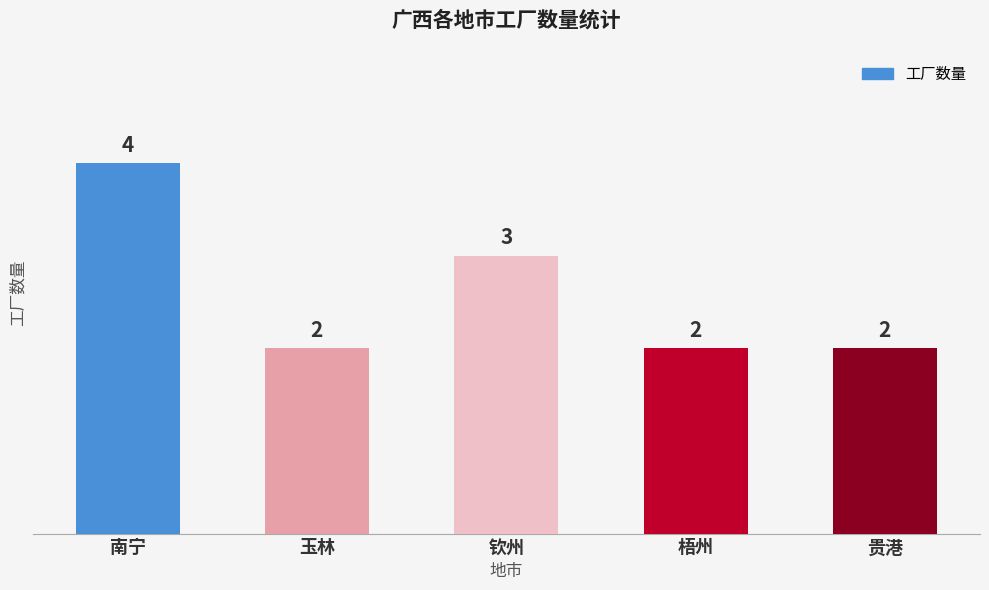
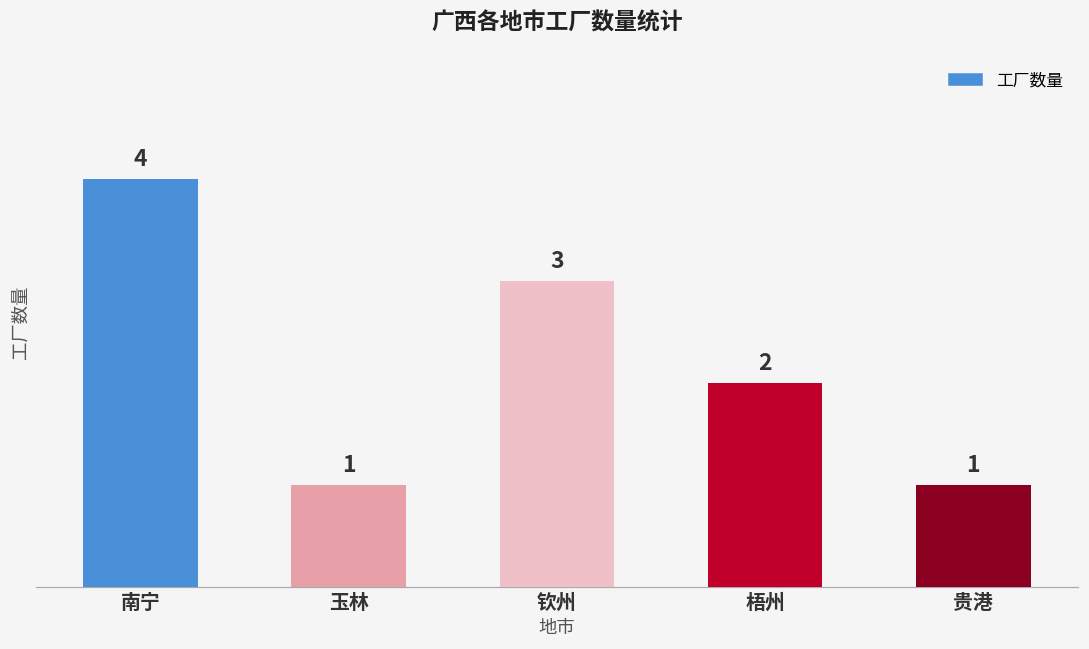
  {
    "南宁": 4,
-   "玉林": 2,
+   "玉林": 1,
    "钦州": 3,
    "梧州": 2,
-   "贵港": 2
+   "贵港": 1
  }
